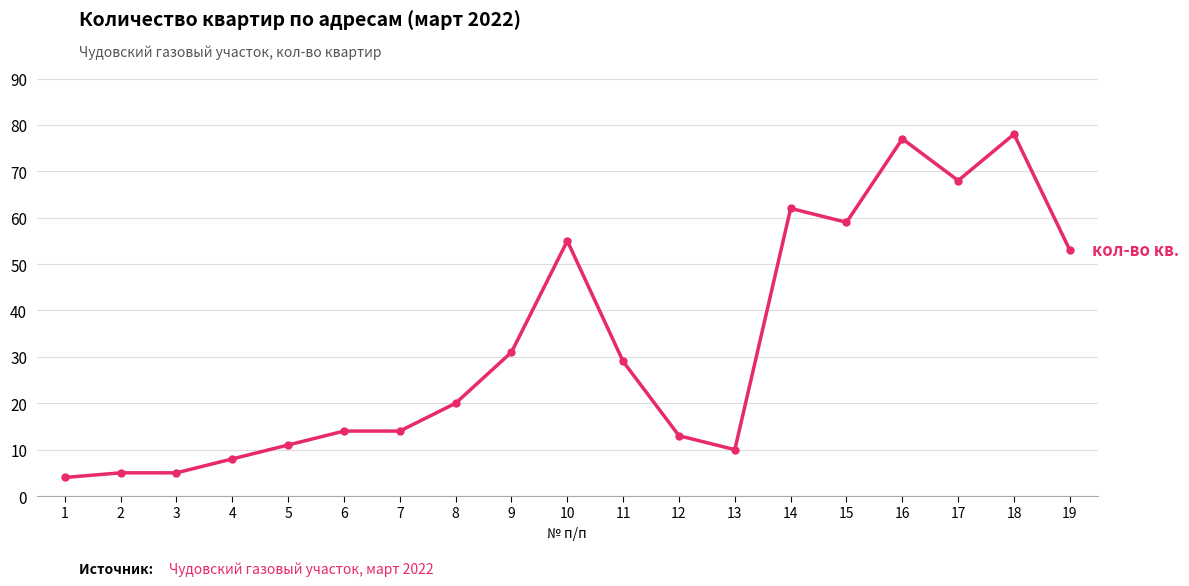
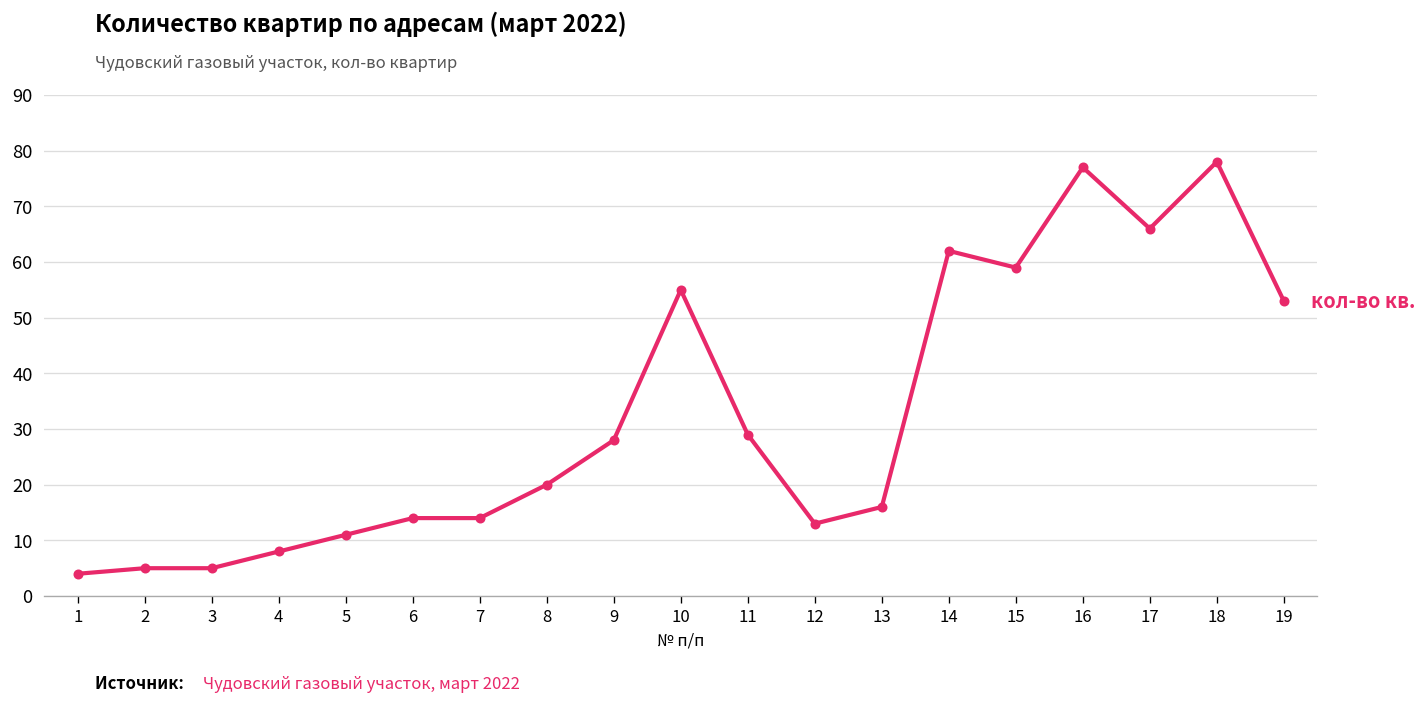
  {
    "1": 4,
    "2": 5,
    "3": 5,
    "4": 8,
    "5": 11,
    "6": 14,
    "7": 14,
    "8": 20,
-   "9": 31,
+   "9": 28,
    "10": 55,
    "11": 29,
    "12": 13,
-   "13": 10,
+   "13": 16,
    "14": 62,
    "15": 59,
    "16": 77,
-   "17": 68,
+   "17": 66,
    "18": 78,
    "19": 53
  }
